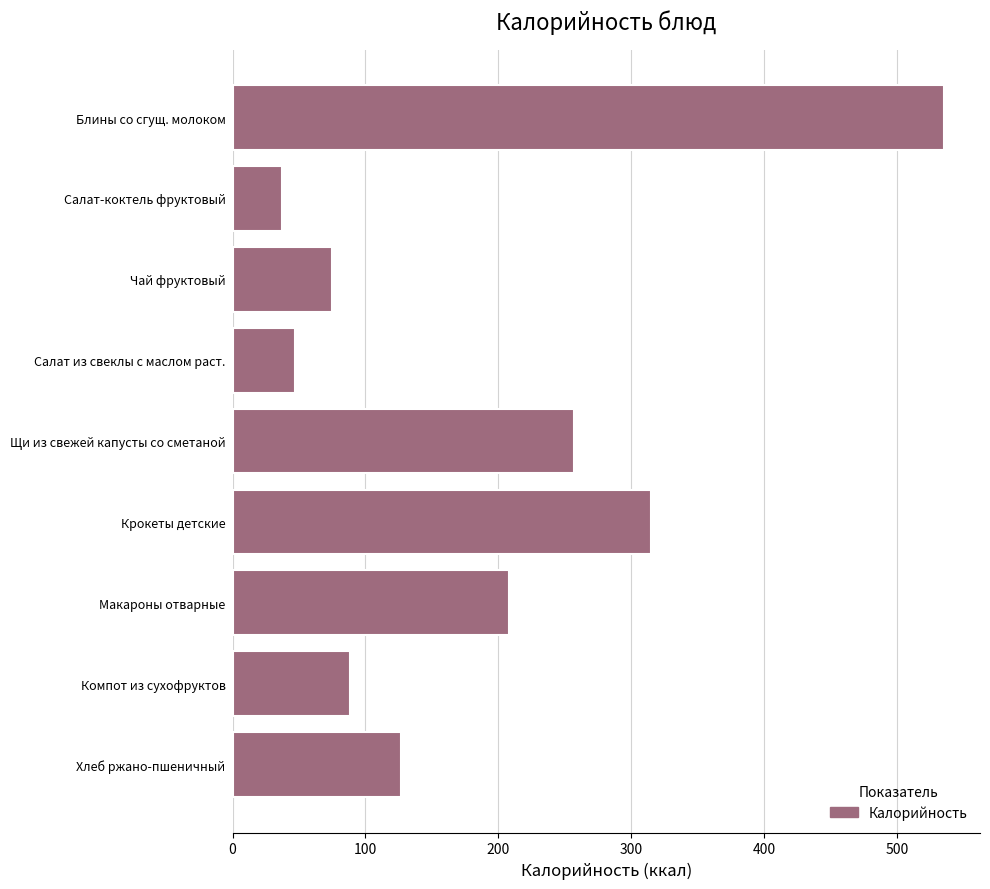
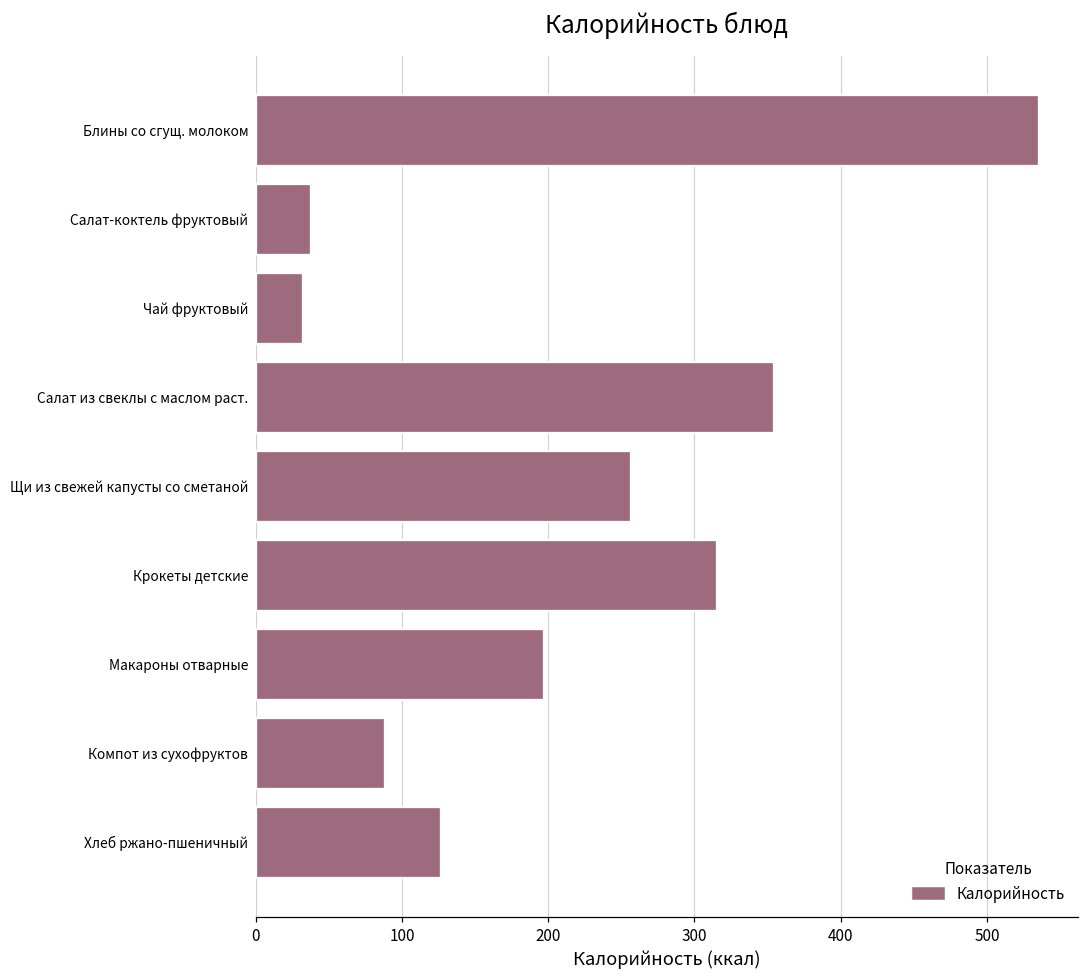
  {
    "Блины со сгущ. молоком": 536,
    "Салат-коктель фруктовый": 37,
-   "Чай фруктовый": 75,
-   "Салат из свеклы с маслом раст.": 47,
+   "Чай фруктовый": 32,
+   "Салат из свеклы с маслом раст.": 354,
    "Щи из свежей капусты со сметаной": 257,
    "Крокеты детские": 315,
-   "Макароны отварные": 208,
+   "Макароны отварные": 197,
    "Компот из сухофруктов": 88,
    "Хлеб ржано-пшеничный": 127
  }
